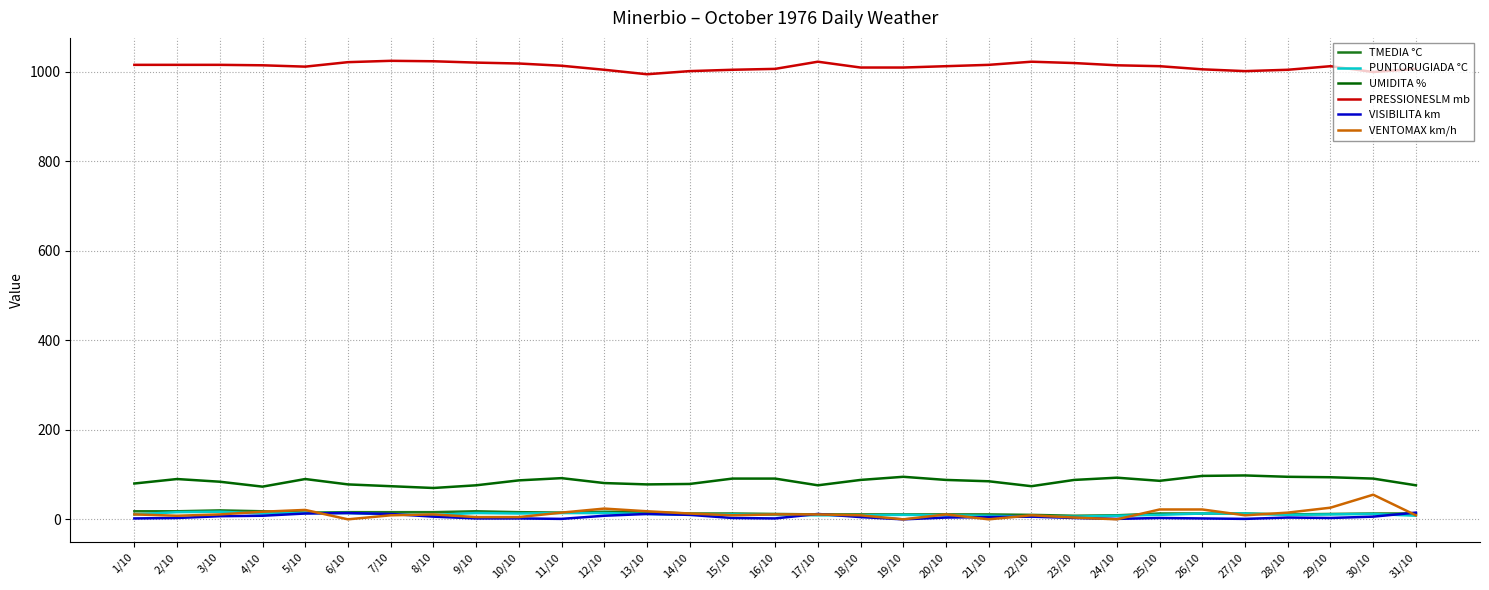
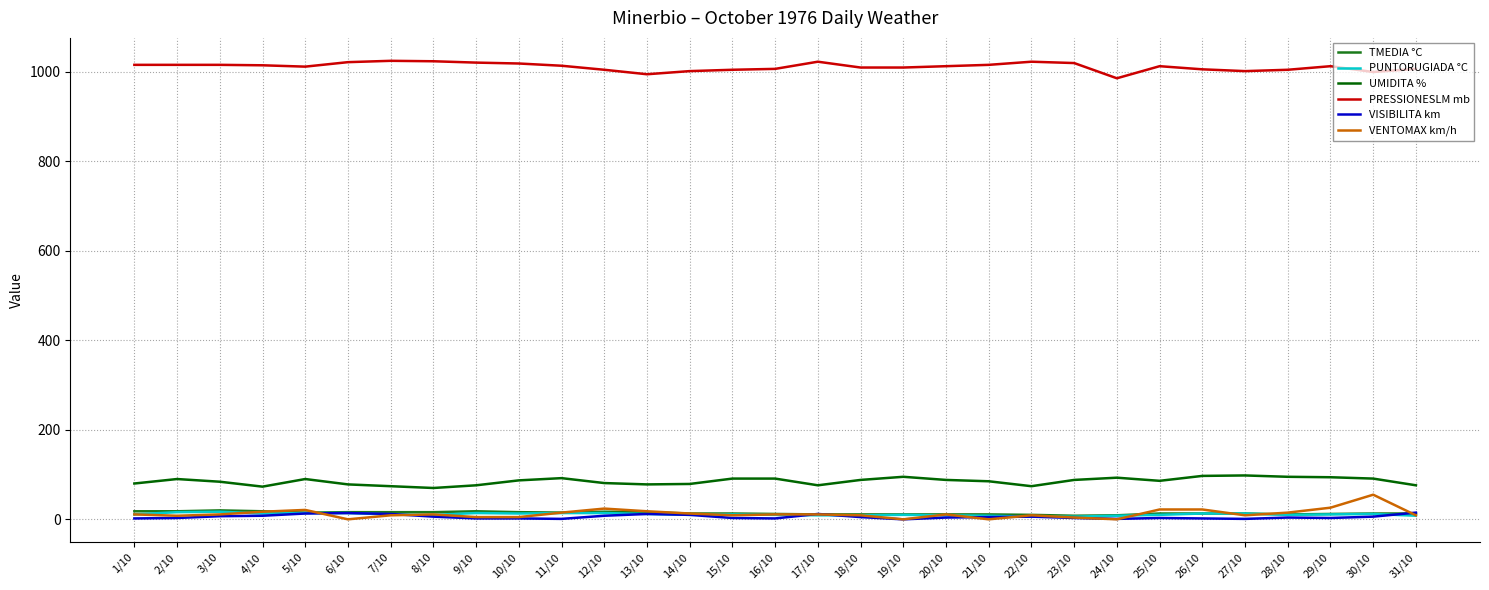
  {
    "PRESSIONESLM mb": {
      "1/10": 1020,
      "2/10": 1020,
      "3/10": 1020,
      "4/10": 1010,
      "5/10": 1010,
      "6/10": 1020,
      "7/10": 1020,
      "8/10": 1020,
      "9/10": 1020,
      "10/10": 1020,
      "11/10": 1010,
      "12/10": 1000,
      "13/10": 990,
      "14/10": 1000,
      "15/10": 1000,
      "16/10": 1010,
      "17/10": 1020,
      "18/10": 1010,
      "19/10": 1010,
      "20/10": 1010,
      "21/10": 1020,
      "22/10": 1020,
      "23/10": 1020,
-     "24/10": 1010,
+     "24/10": 990,
      "25/10": 1010,
      "26/10": 1010,
      "27/10": 1000,
      "28/10": 1000,
      "29/10": 1010
    },
    "VISIBILITA km": {
      "1/10": 0,
      "11/10": 0,
      "12/10": 10,
      "15/10": 0,
      "16/10": 0,
      "25/10": 0,
      "26/10": 0,
      "27/10": 0,
      "28/10": 0,
      "29/10": 0,
      "30/10": 10
    },
    "VENTOMAX km/h": {
      "5/10": 20,
      "6/10": 0,
      "12/10": 20,
      "25/10": 20,
      "26/10": 20,
      "29/10": 30,
      "30/10": 60
    }
  }
